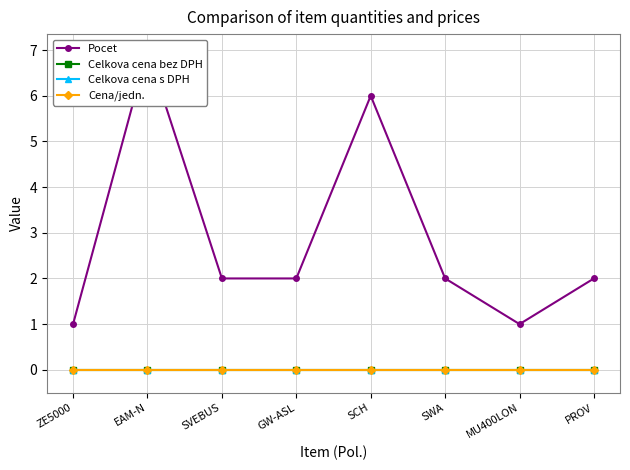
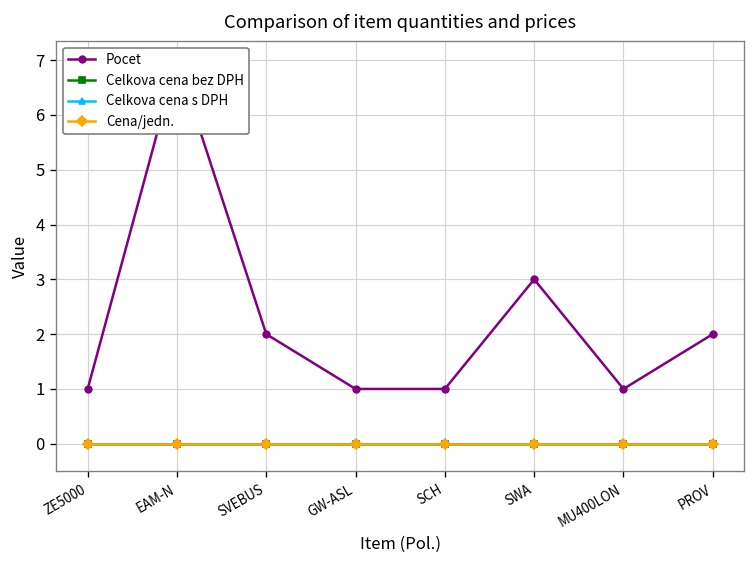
  {
    "Pocet": {
      "ZE5000": 1,
      "SVEBUS": 2,
-     "GW-ASL": 2,
-     "SCH": 6,
-     "SWA": 2,
+     "GW-ASL": 1,
+     "SCH": 1,
+     "SWA": 3,
      "MU400LON": 1,
      "PROV": 2
    },
    "Cena/jedn.": {
      "ZE5000": 0,
      "EAM-N": 0,
      "SVEBUS": 0,
      "GW-ASL": 0,
      "SCH": 0,
      "SWA": 0,
      "MU400LON": 0,
      "PROV": 0
    }
  }
